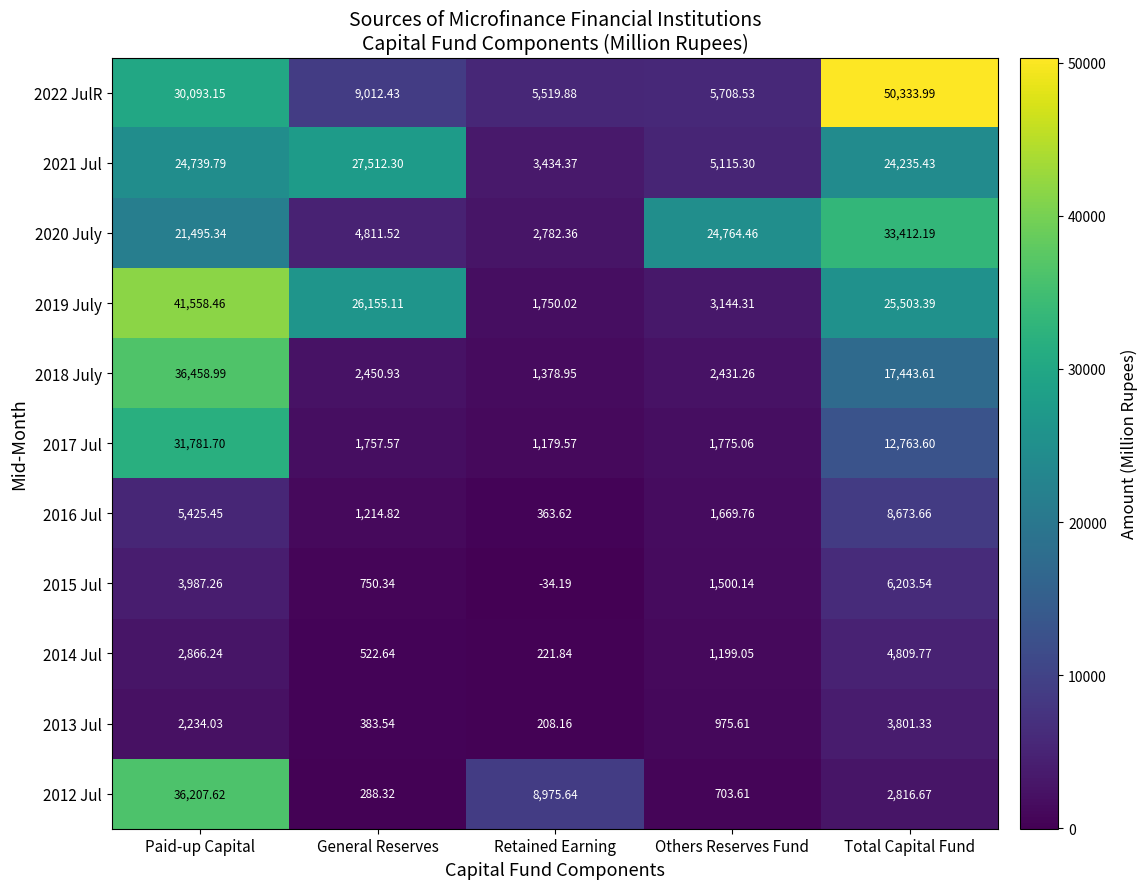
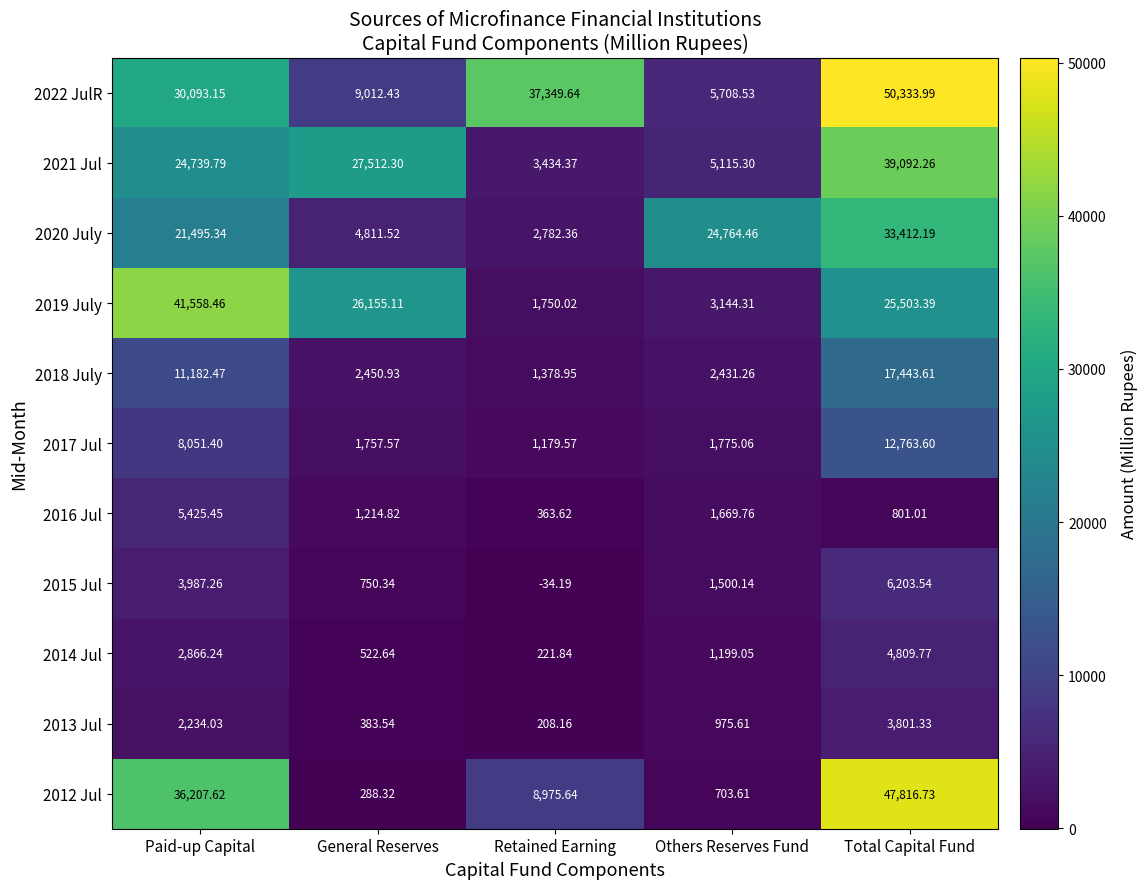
  {
    "2022 JulR": {
      "Paid-up Capital": "30,093.15",
      "General Reserves": "9,012.43",
-     "Retained Earning": "5,519.88",
+     "Retained Earning": "37,349.64",
      "Others Reserves Fund": "5,708.53",
      "Total Capital Fund": "50,333.99"
    },
    "2021 Jul": {
      "Paid-up Capital": "24,739.79",
      "General Reserves": "27,512.30",
      "Retained Earning": "3,434.37",
      "Others Reserves Fund": "5,115.30",
-     "Total Capital Fund": "24,235.43"
+     "Total Capital Fund": "39,092.26"
    },
    "2020 July": {
      "Paid-up Capital": "21,495.34",
      "General Reserves": "4,811.52",
      "Retained Earning": "2,782.36",
      "Others Reserves Fund": "24,764.46",
      "Total Capital Fund": "33,412.19"
    },
    "2019 July": {
      "Paid-up Capital": "41,558.46",
      "General Reserves": "26,155.11",
      "Retained Earning": "1,750.02",
      "Others Reserves Fund": "3,144.31",
      "Total Capital Fund": "25,503.39"
    },
    "2018 July": {
-     "Paid-up Capital": "36,458.99",
+     "Paid-up Capital": "11,182.47",
      "General Reserves": "2,450.93",
      "Retained Earning": "1,378.95",
      "Others Reserves Fund": "2,431.26",
      "Total Capital Fund": "17,443.61"
    },
    "2017 Jul": {
-     "Paid-up Capital": "31,781.70",
+     "Paid-up Capital": "8,051.40",
      "General Reserves": "1,757.57",
      "Retained Earning": "1,179.57",
      "Others Reserves Fund": "1,775.06",
      "Total Capital Fund": "12,763.60"
    },
    "2016 Jul": {
      "Paid-up Capital": "5,425.45",
      "General Reserves": "1,214.82",
      "Retained Earning": "363.62",
      "Others Reserves Fund": "1,669.76",
-     "Total Capital Fund": "8,673.66"
+     "Total Capital Fund": "801.01"
    },
    "2015 Jul": {
      "Paid-up Capital": "3,987.26",
      "General Reserves": "750.34",
      "Retained Earning": "-34.19",
      "Others Reserves Fund": "1,500.14",
      "Total Capital Fund": "6,203.54"
    },
    "2014 Jul": {
      "Paid-up Capital": "2,866.24",
      "General Reserves": "522.64",
      "Retained Earning": "221.84",
      "Others Reserves Fund": "1,199.05",
      "Total Capital Fund": "4,809.77"
    },
    "2013 Jul": {
      "Paid-up Capital": "2,234.03",
      "General Reserves": "383.54",
      "Retained Earning": "208.16",
      "Others Reserves Fund": "975.61",
      "Total Capital Fund": "3,801.33"
    },
    "2012 Jul": {
      "Paid-up Capital": "36,207.62",
      "General Reserves": "288.32",
      "Retained Earning": "8,975.64",
      "Others Reserves Fund": "703.61",
-     "Total Capital Fund": "2,816.67"
+     "Total Capital Fund": "47,816.73"
    }
  }
